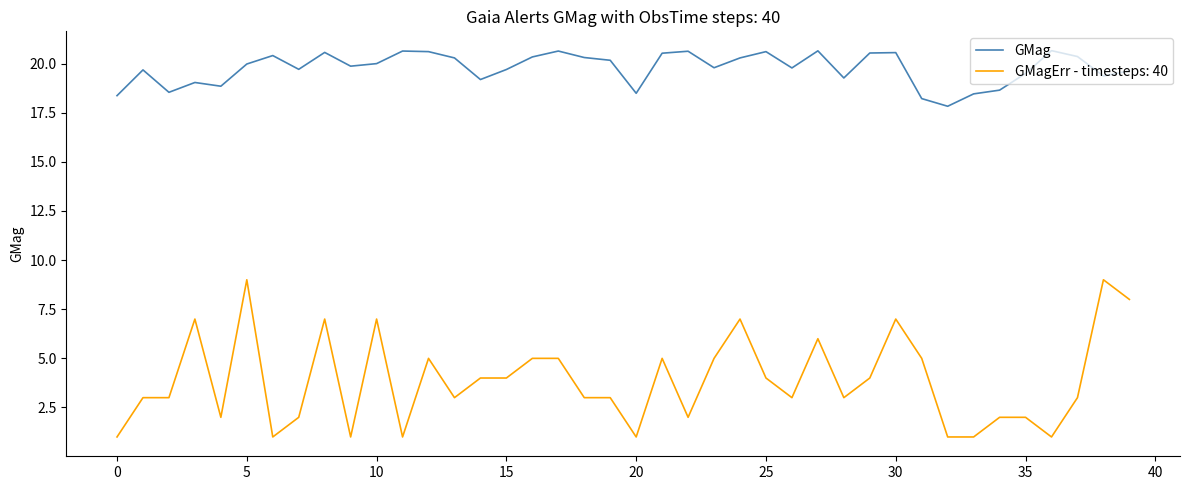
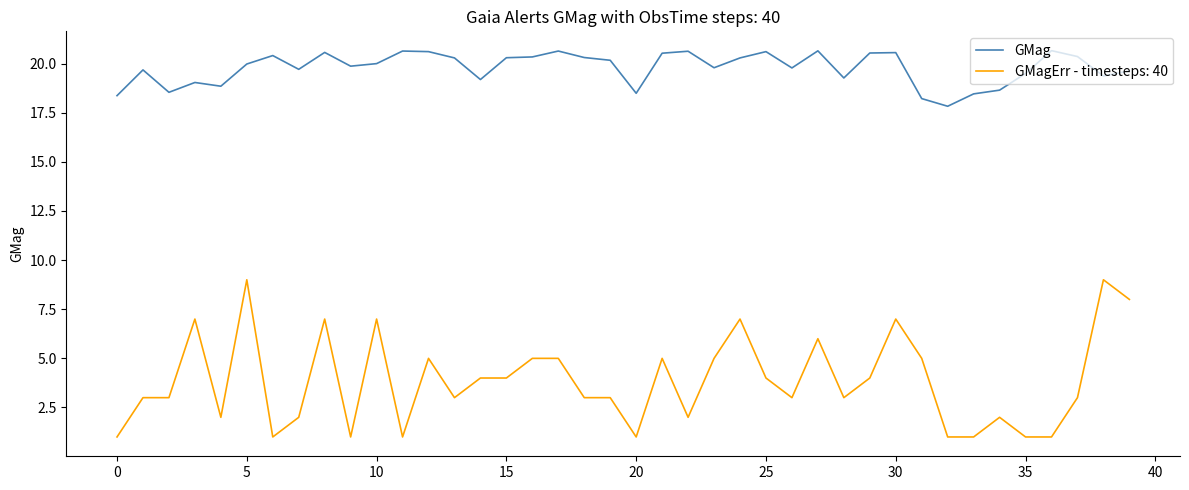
  {
    "GMag": {
      "0": 18.4,
      "5": 20.0,
      "10": 20.0,
-     "15": 19.7,
+     "15": 20.3,
      "20": 18.5,
      "25": 20.6,
      "30": 20.6
    },
    "GMagErr - timesteps: 40": {
      "0": 1.0,
      "5": 9.0,
      "10": 7.0,
      "15": 4.0,
      "20": 1.0,
      "25": 4.0,
      "30": 7.0,
-     "35": 2.0
+     "35": 1.0
    }
  }
